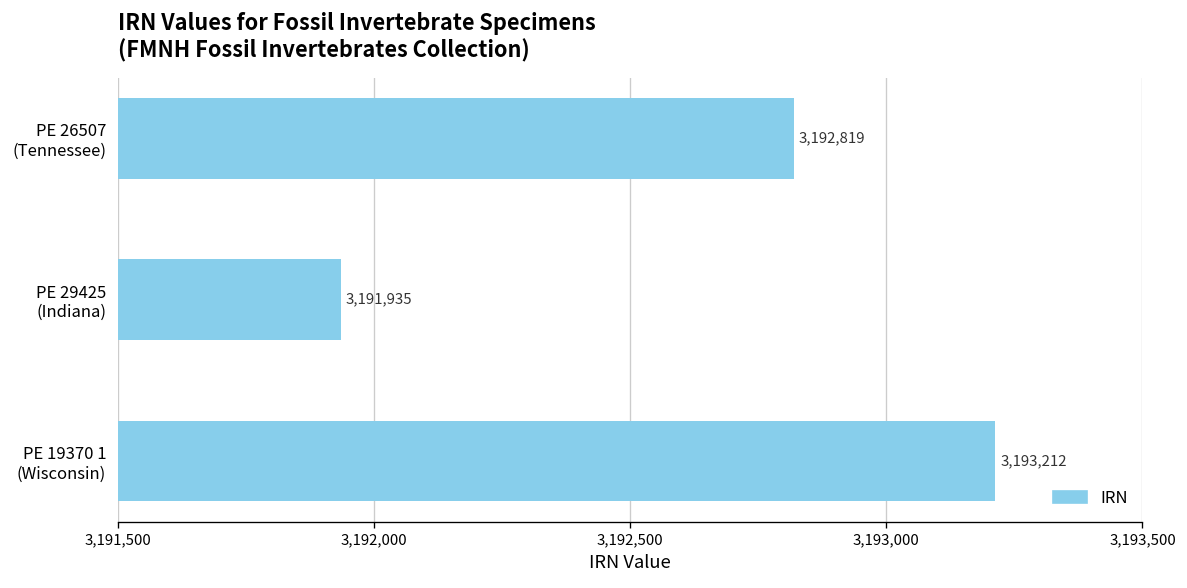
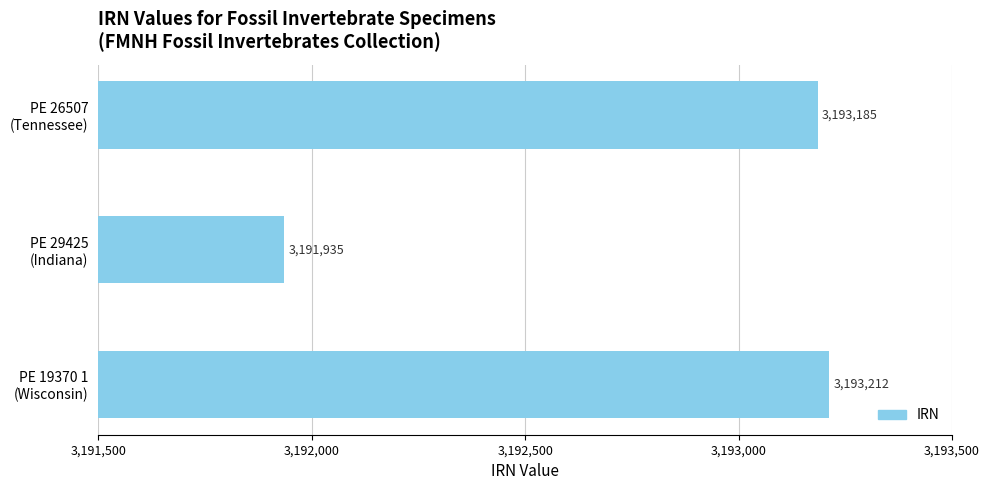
  {
-   "PE 26507 (Tennessee)": "3,192,819",
+   "PE 26507 (Tennessee)": "3,193,185",
    "PE 29425 (Indiana)": "3,191,935",
    "PE 19370 1 (Wisconsin)": "3,193,212"
  }
